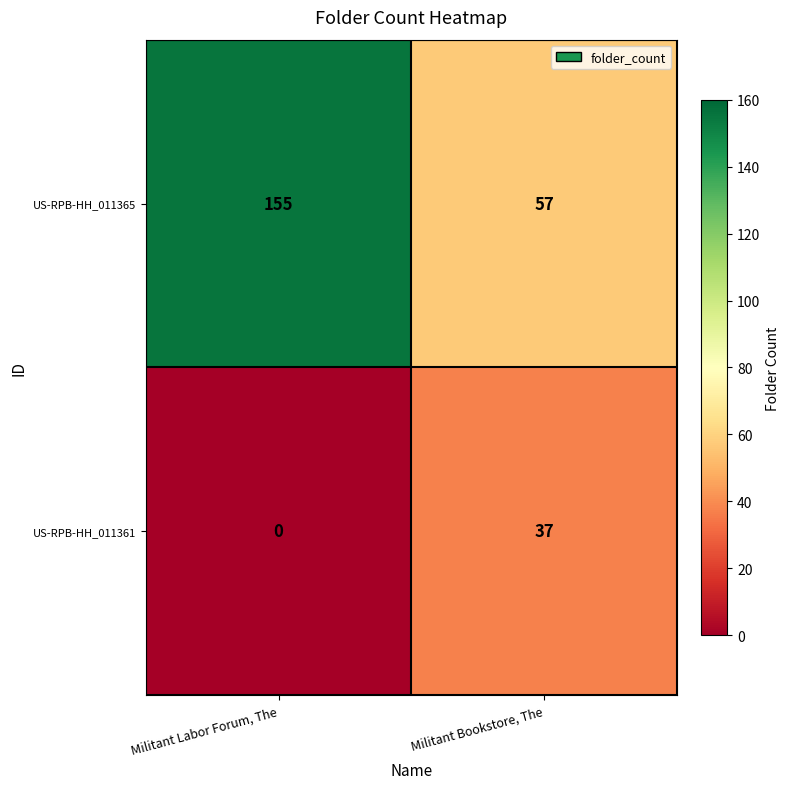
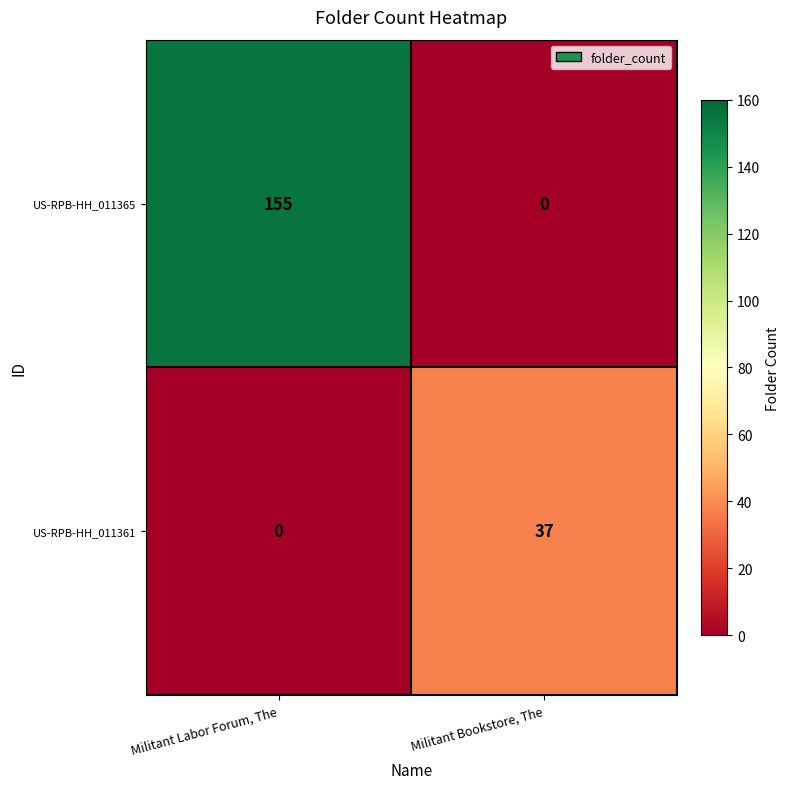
  {
    "US-RPB-HH_011365": {
      "Militant Labor Forum, The": 155,
-     "Militant Bookstore, The": 57
+     "Militant Bookstore, The": 0
    },
    "US-RPB-HH_011361": {
      "Militant Labor Forum, The": 0,
      "Militant Bookstore, The": 37
    }
  }
